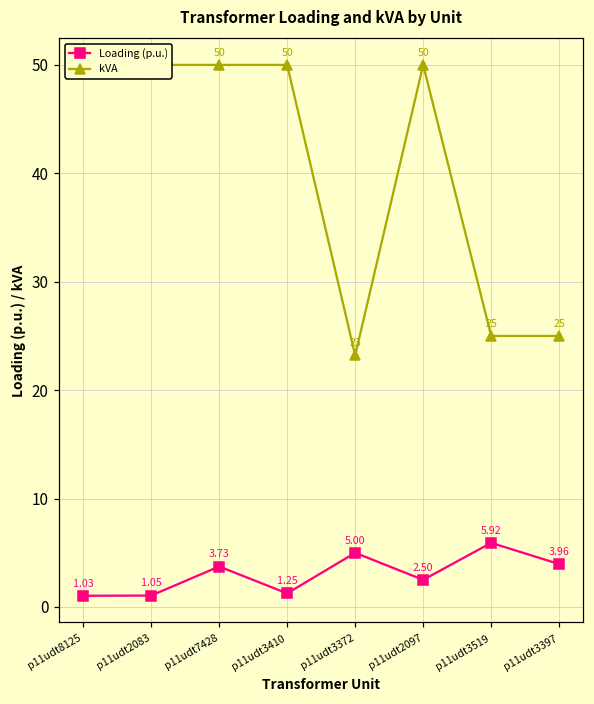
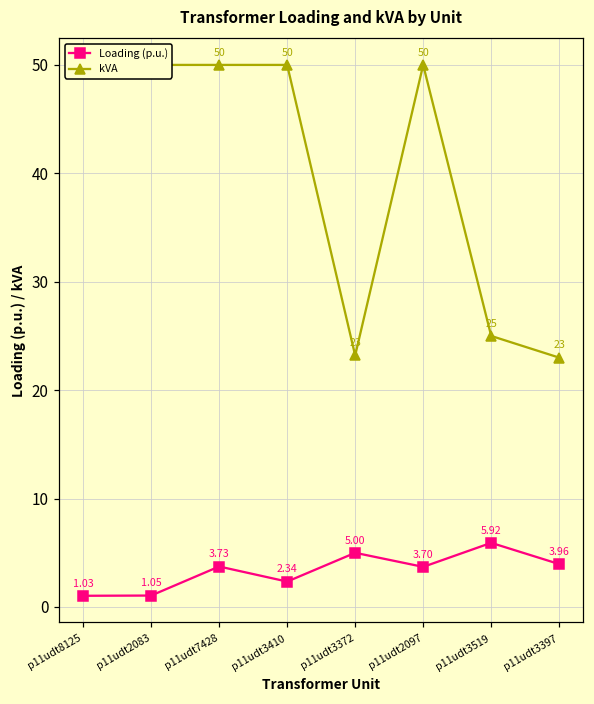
  {
    "Loading (p.u.)": {
      "p11udt8125": 1.03,
      "p11udt2083": 1.05,
      "p11udt7428": 3.73,
-     "p11udt3410": 1.25,
+     "p11udt3410": 2.34,
      "p11udt3372": 5.00,
-     "p11udt2097": 2.50,
+     "p11udt2097": 3.70,
      "p11udt3519": 5.92,
      "p11udt3397": 3.96
    },
    "kVA": {
      "p11udt7428": 50,
      "p11udt3410": 50,
      "p11udt3372": 23,
      "p11udt2097": 50,
      "p11udt3519": 25,
-     "p11udt3397": 25
+     "p11udt3397": 23
    }
  }
